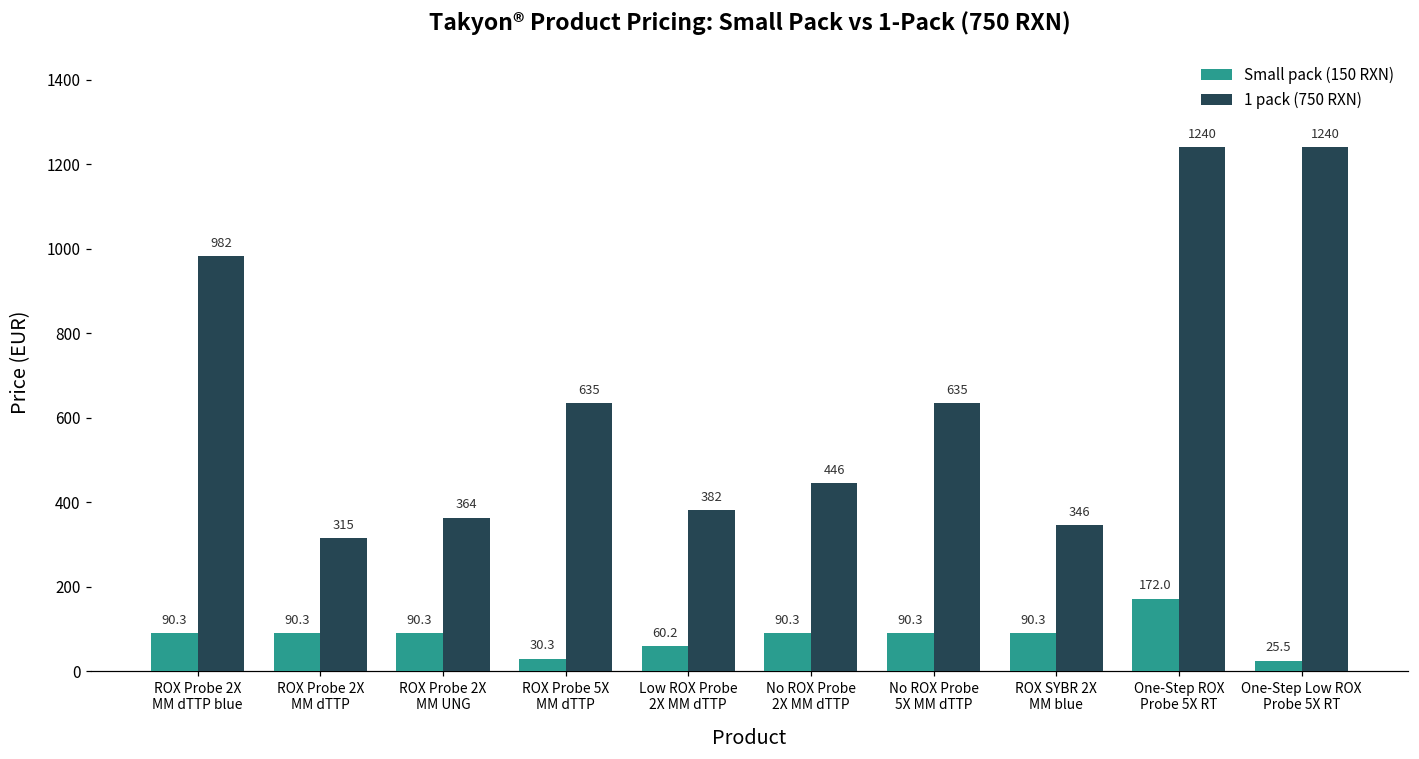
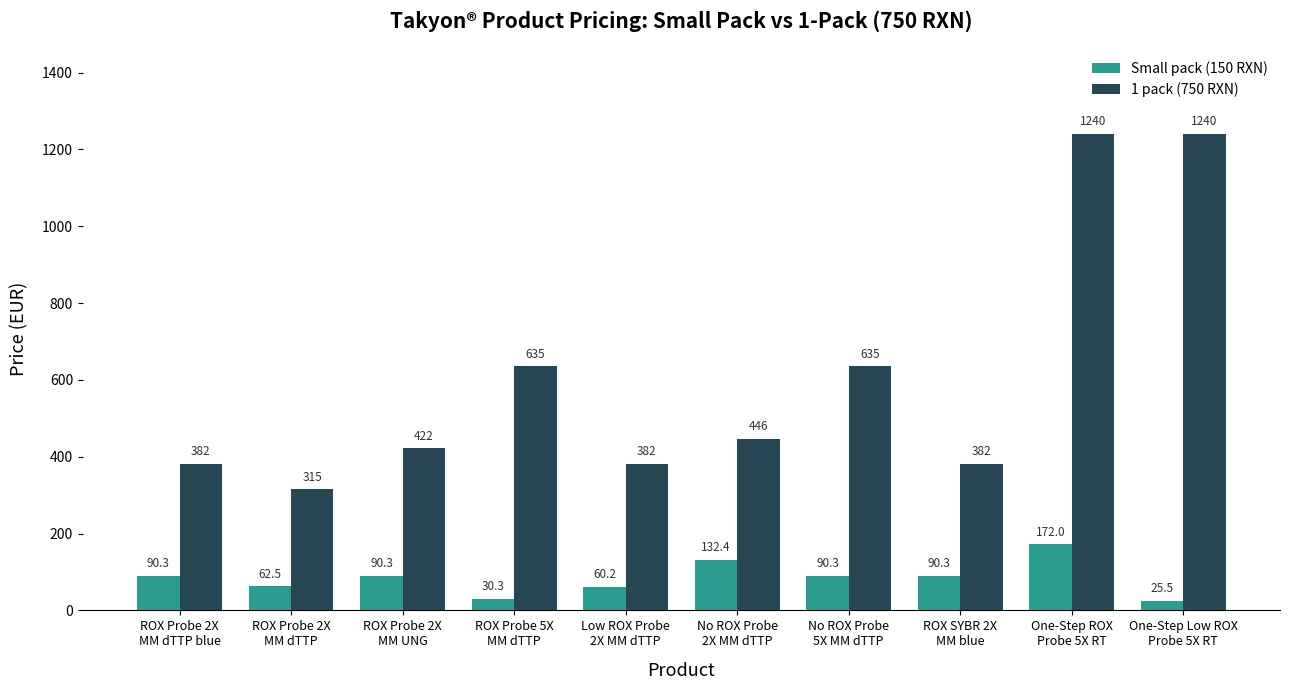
  {
    "Small pack (150 RXN)": {
      "ROX Probe 2X MM dTTP blue": 90.3,
-     "ROX Probe 2X MM dTTP": 90.3,
+     "ROX Probe 2X MM dTTP": 62.5,
      "ROX Probe 2X MM UNG": 90.3,
      "ROX Probe 5X MM dTTP": 30.3,
      "Low ROX Probe 2X MM dTTP": 60.2,
-     "No ROX Probe 2X MM dTTP": 90.3,
+     "No ROX Probe 2X MM dTTP": 132.4,
      "No ROX Probe 5X MM dTTP": 90.3,
      "ROX SYBR 2X MM blue": 90.3,
      "One-Step ROX Probe 5X RT": 172.0,
      "One-Step Low ROX Probe 5X RT": 25.5
    },
    "1 pack (750 RXN)": {
-     "ROX Probe 2X MM dTTP blue": 982,
+     "ROX Probe 2X MM dTTP blue": 382,
      "ROX Probe 2X MM dTTP": 315,
-     "ROX Probe 2X MM UNG": 364,
+     "ROX Probe 2X MM UNG": 422,
      "ROX Probe 5X MM dTTP": 635,
      "Low ROX Probe 2X MM dTTP": 382,
      "No ROX Probe 2X MM dTTP": 446,
      "No ROX Probe 5X MM dTTP": 635,
-     "ROX SYBR 2X MM blue": 346,
+     "ROX SYBR 2X MM blue": 382,
      "One-Step ROX Probe 5X RT": 1240,
      "One-Step Low ROX Probe 5X RT": 1240
    }
  }
